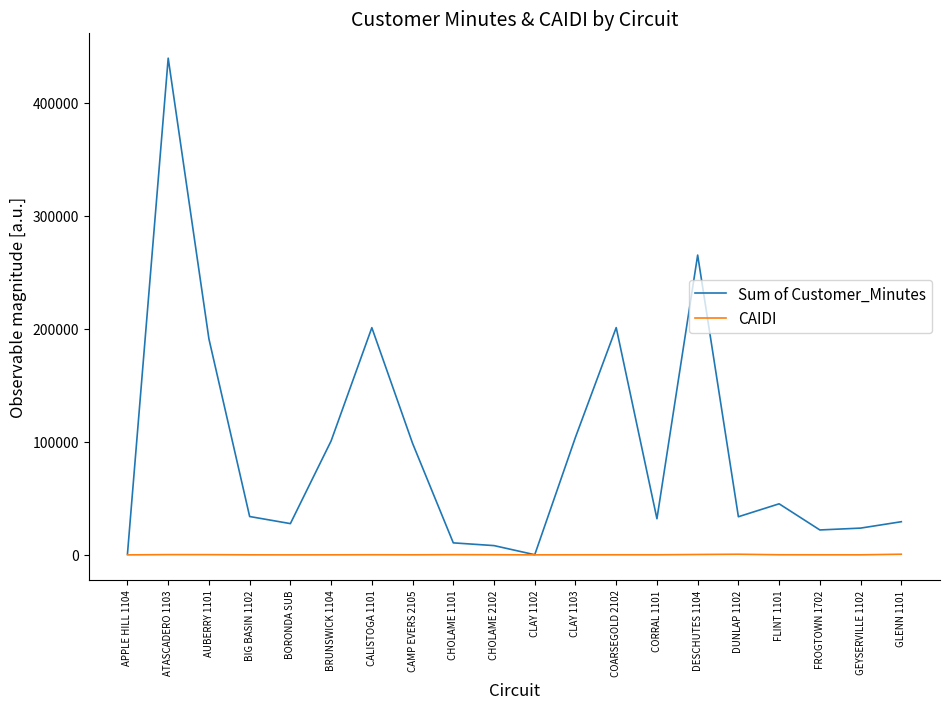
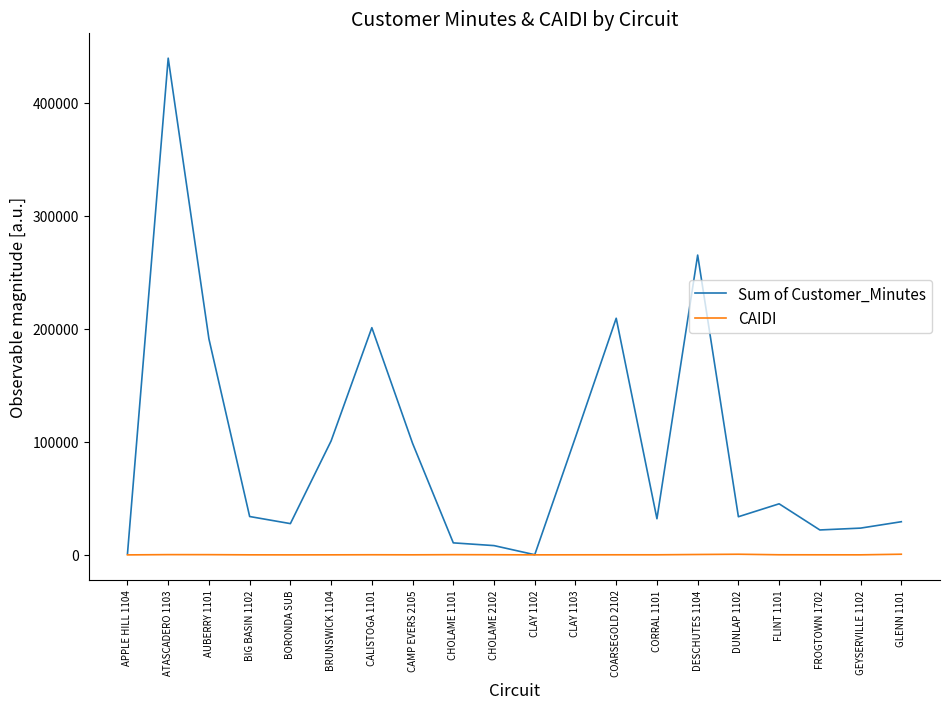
  {
    "Sum of Customer_Minutes": {
      "ATASCADERO 1103": 439000,
      "AUBERRY 1101": 191000,
      "BIG BASIN 1102": 34000,
      "BORONDA SUB": 28000,
      "BRUNSWICK 1104": 101000,
      "CALISTOGA 1101": 201000,
      "CAMP EVERS 2105": 99000,
      "CHOLAME 1101": 11000,
      "CHOLAME 2102": 8000,
      "CLAY 1103": 104000,
-     "COARSEGOLD 2102": 201000,
+     "COARSEGOLD 2102": 209000,
      "CORRAL 1101": 32000,
      "DESCHUTES 1104": 265000,
      "DUNLAP 1102": 34000,
      "FLINT 1101": 45000,
      "FROGTOWN 1702": 22000,
      "GEYSERVILLE 1102": 24000,
      "GLENN 1101": 29000
    },
    "CAIDI": {
      "ATASCADERO 1103": 0,
      "AUBERRY 1101": 0,
      "BIG BASIN 1102": 0,
      "BORONDA SUB": 0,
      "BRUNSWICK 1104": 0,
      "CALISTOGA 1101": 0,
      "CAMP EVERS 2105": 0,
      "CHOLAME 1101": 0,
      "CHOLAME 2102": 0,
      "CLAY 1103": 0,
      "COARSEGOLD 2102": 0,
      "CORRAL 1101": 0,
      "DESCHUTES 1104": 0,
      "DUNLAP 1102": 1000,
      "FLINT 1101": 0,
      "FROGTOWN 1702": 0,
      "GEYSERVILLE 1102": 0,
      "GLENN 1101": 1000
    }
  }
